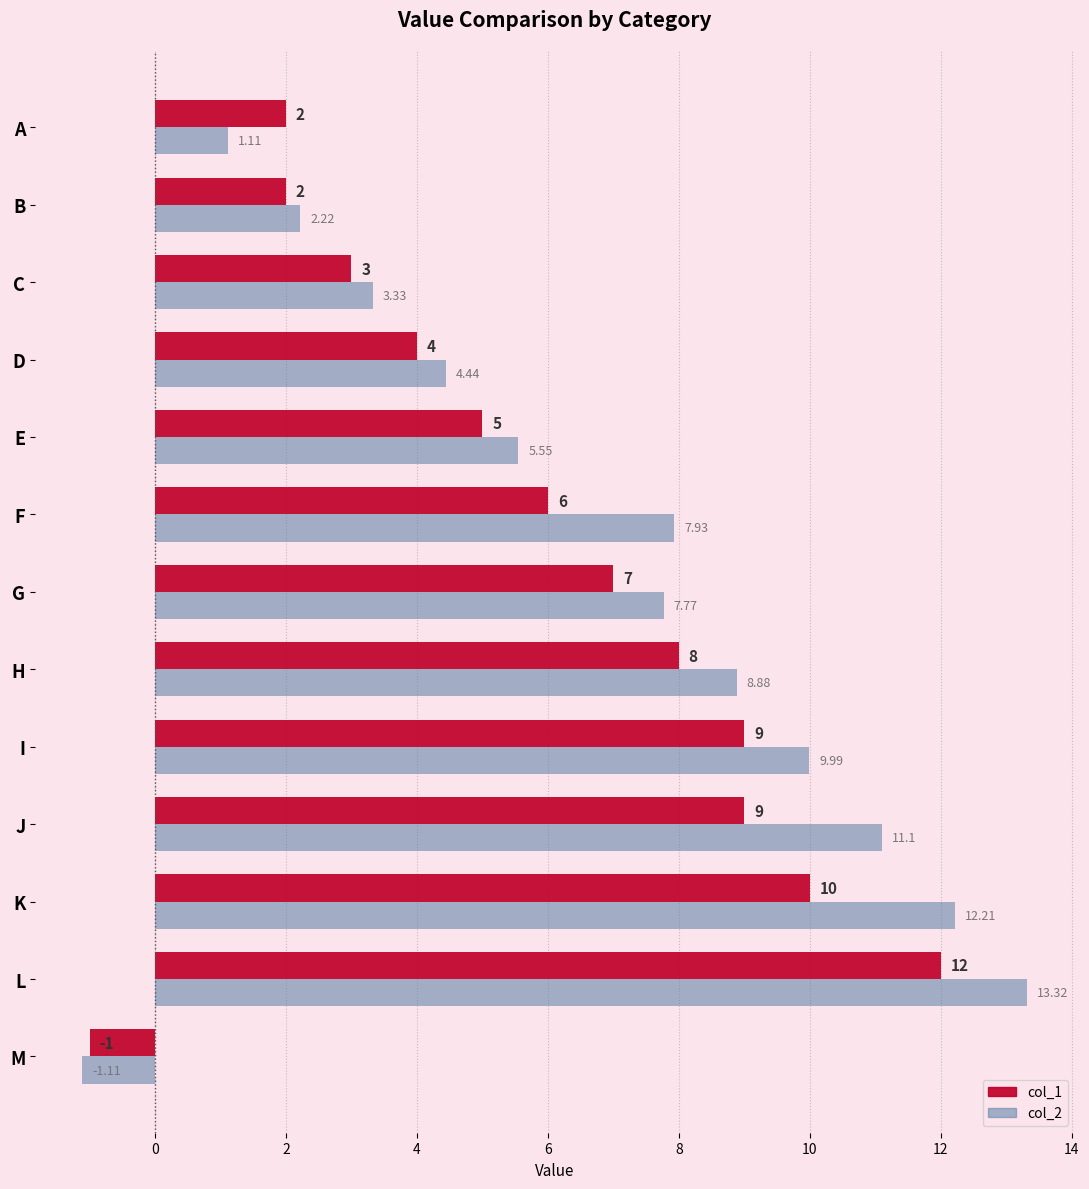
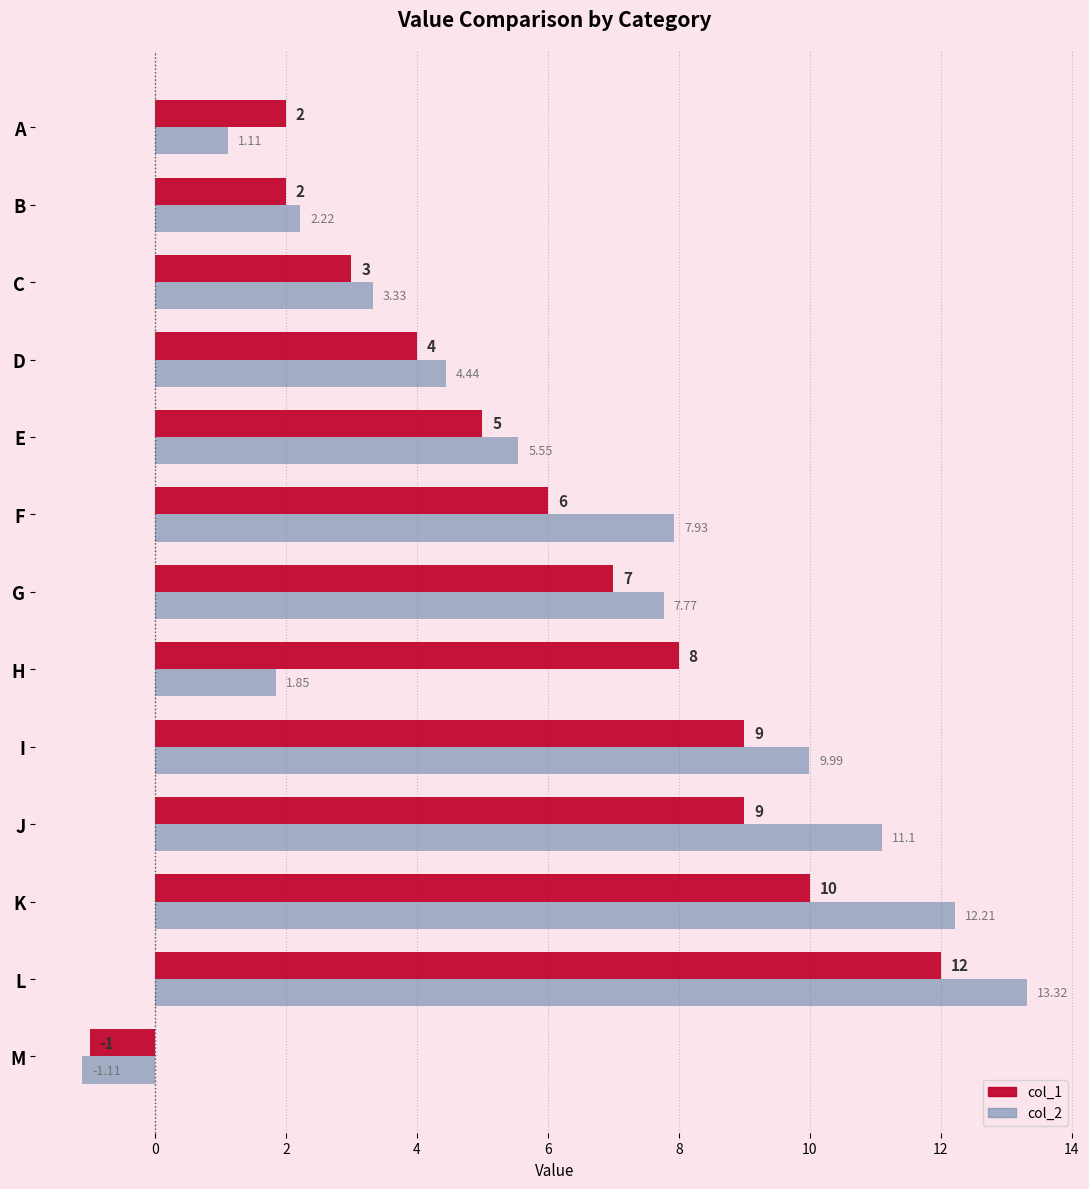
  {
    "col_2": {
      "A": 1.11,
      "B": 2.22,
      "C": 3.33,
      "D": 4.44,
      "E": 5.55,
      "F": 7.93,
      "G": 7.77,
-     "H": 8.88,
+     "H": 1.85,
      "I": 9.99,
      "J": 11.1,
      "K": 12.21,
      "L": 13.32,
      "M": -1.11
    },
    "col_1": {
      "A": 2,
      "B": 2,
      "C": 3,
      "D": 4,
      "E": 5,
      "F": 6,
      "G": 7,
      "H": 8,
      "I": 9,
      "J": 9,
      "K": 10,
      "L": 12,
      "M": -1
    }
  }
